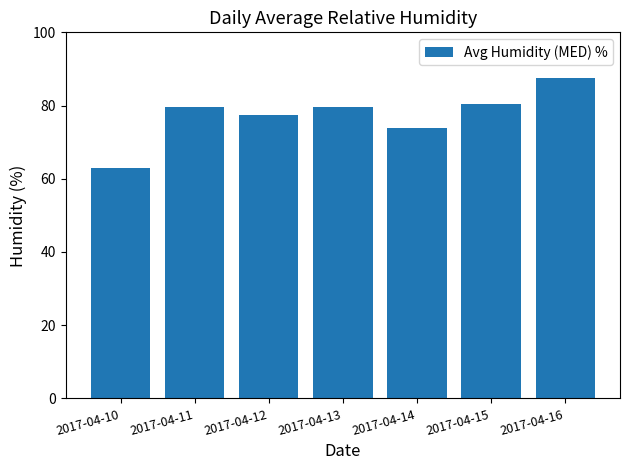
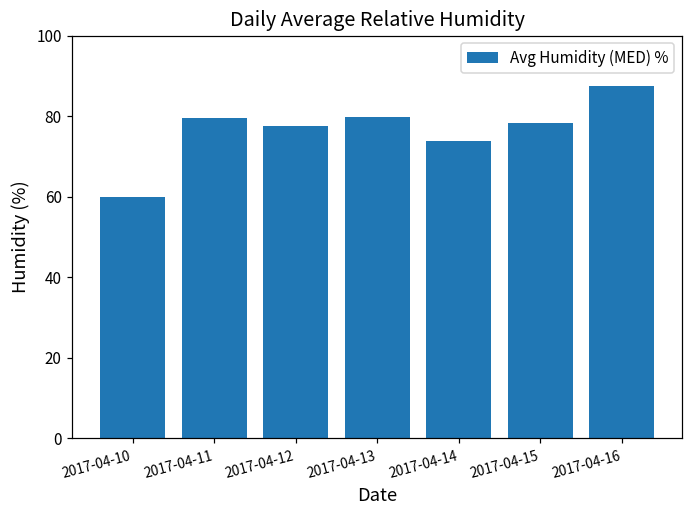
  {
-   "2017-04-10": 63,
+   "2017-04-10": 60,
    "2017-04-11": 80,
    "2017-04-12": 78,
    "2017-04-13": 80,
    "2017-04-14": 74,
-   "2017-04-15": 81,
+   "2017-04-15": 78,
    "2017-04-16": 88
  }
